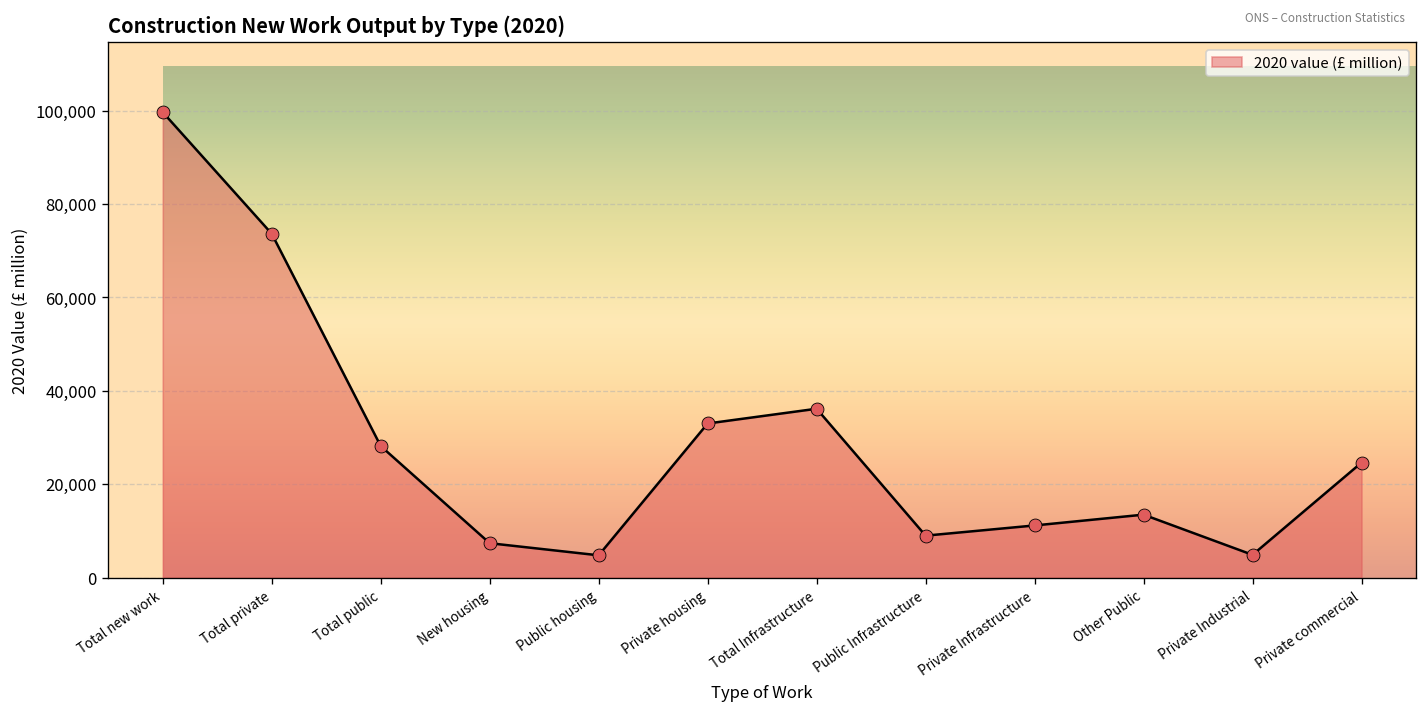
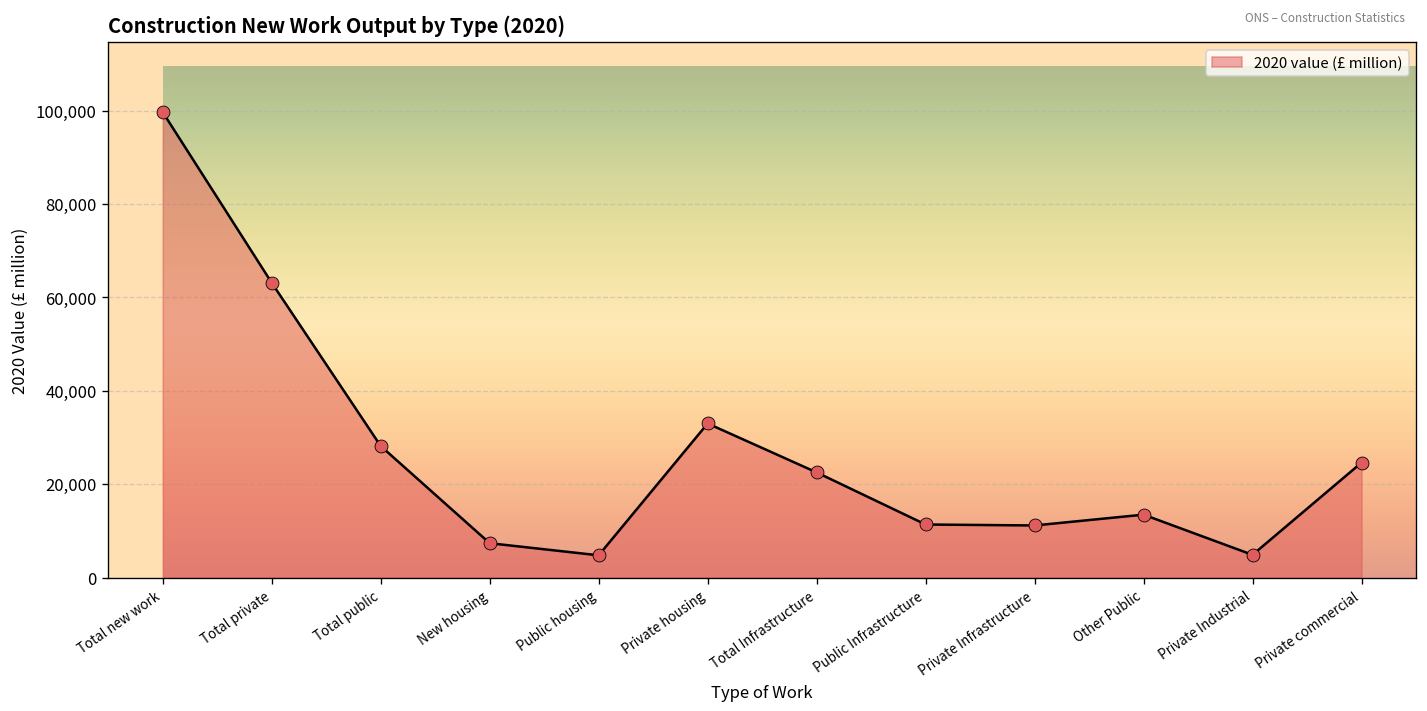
  {
    "Total new work": "100,000",
-   "Total private": "74,000",
+   "Total private": "63,000",
    "Total public": "28,000",
    "New housing": "7,000",
    "Public housing": "5,000",
    "Private housing": "33,000",
-   "Total Infrastructure": "36,000",
-   "Public Infrastructure": "9,000",
+   "Total Infrastructure": "23,000",
+   "Public Infrastructure": "11,000",
    "Private Infrastructure": "11,000",
    "Other Public": "13,000",
    "Private Industrial": "5,000",
    "Private commercial": "25,000"
  }
